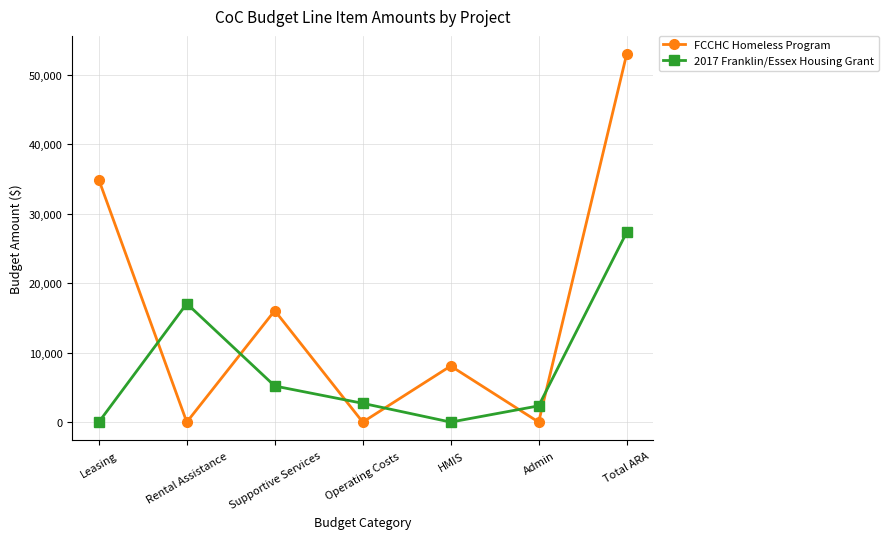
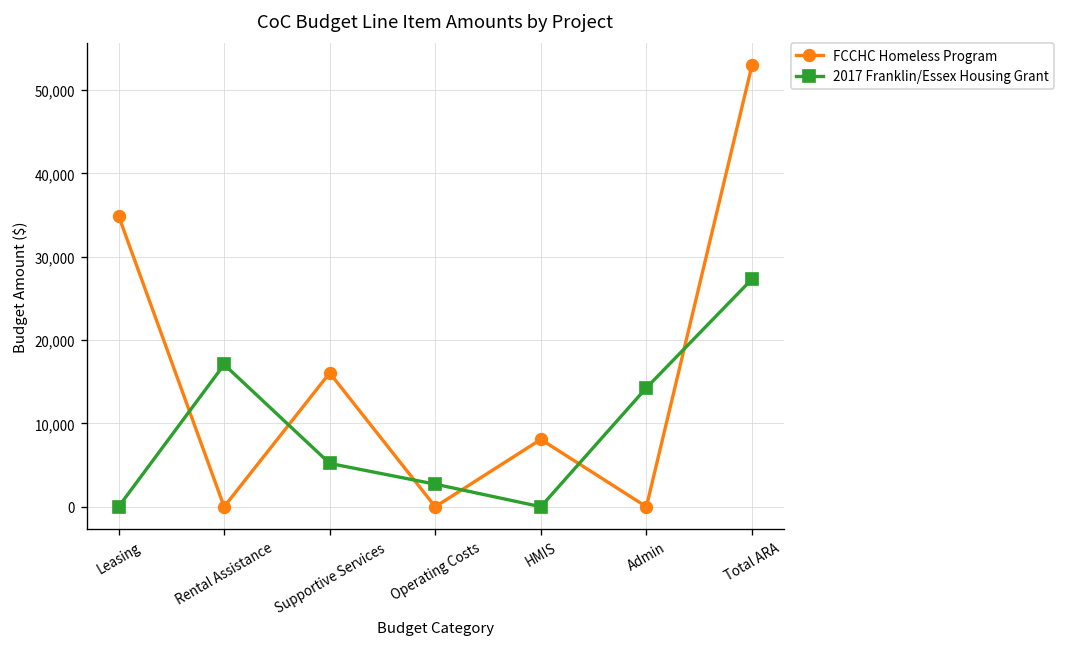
  {
    "FCCHC Homeless Program": {
      "Leasing": "35,000",
      "Rental Assistance": "0",
      "Supportive Services": "16,000",
      "Operating Costs": "0",
      "HMIS": "8,000",
      "Admin": "0",
      "Total ARA": "53,000"
    },
    "2017 Franklin/Essex Housing Grant": {
      "Leasing": "0",
      "Rental Assistance": "17,000",
      "Supportive Services": "5,000",
      "Operating Costs": "3,000",
      "HMIS": "0",
-     "Admin": "2,000",
+     "Admin": "14,000",
      "Total ARA": "27,000"
    }
  }
